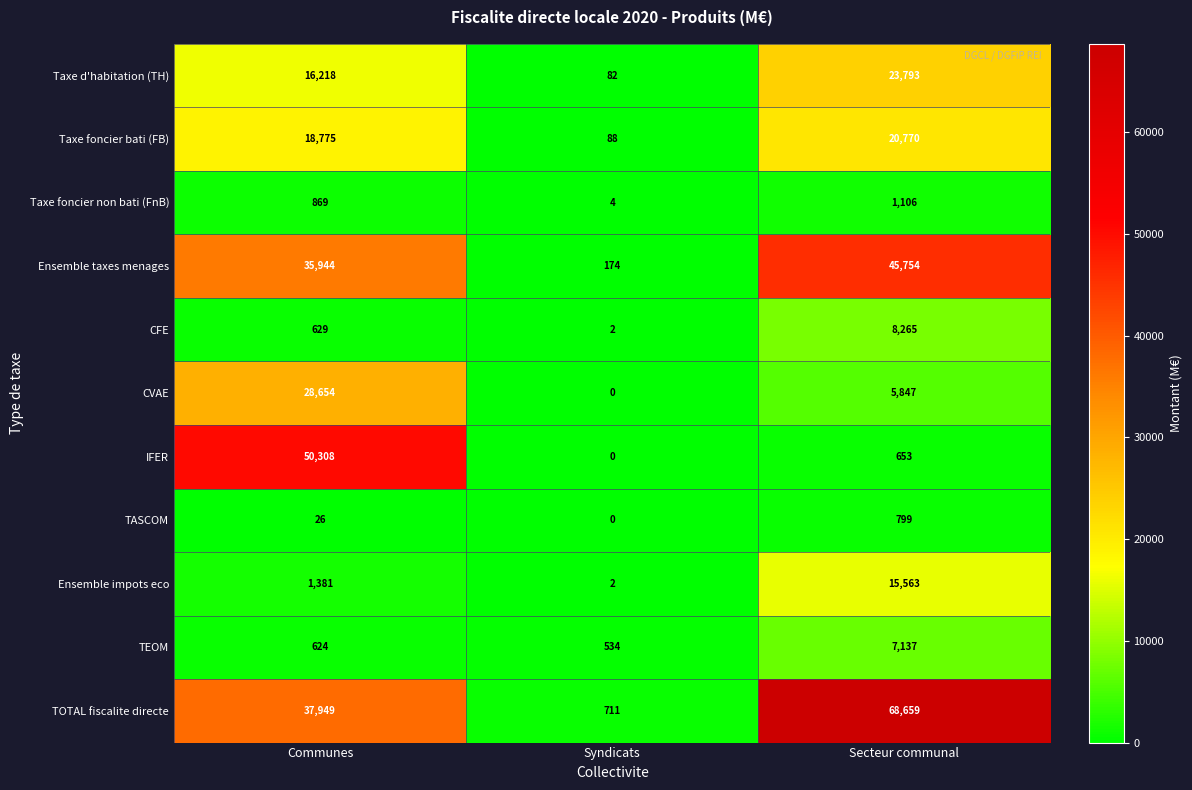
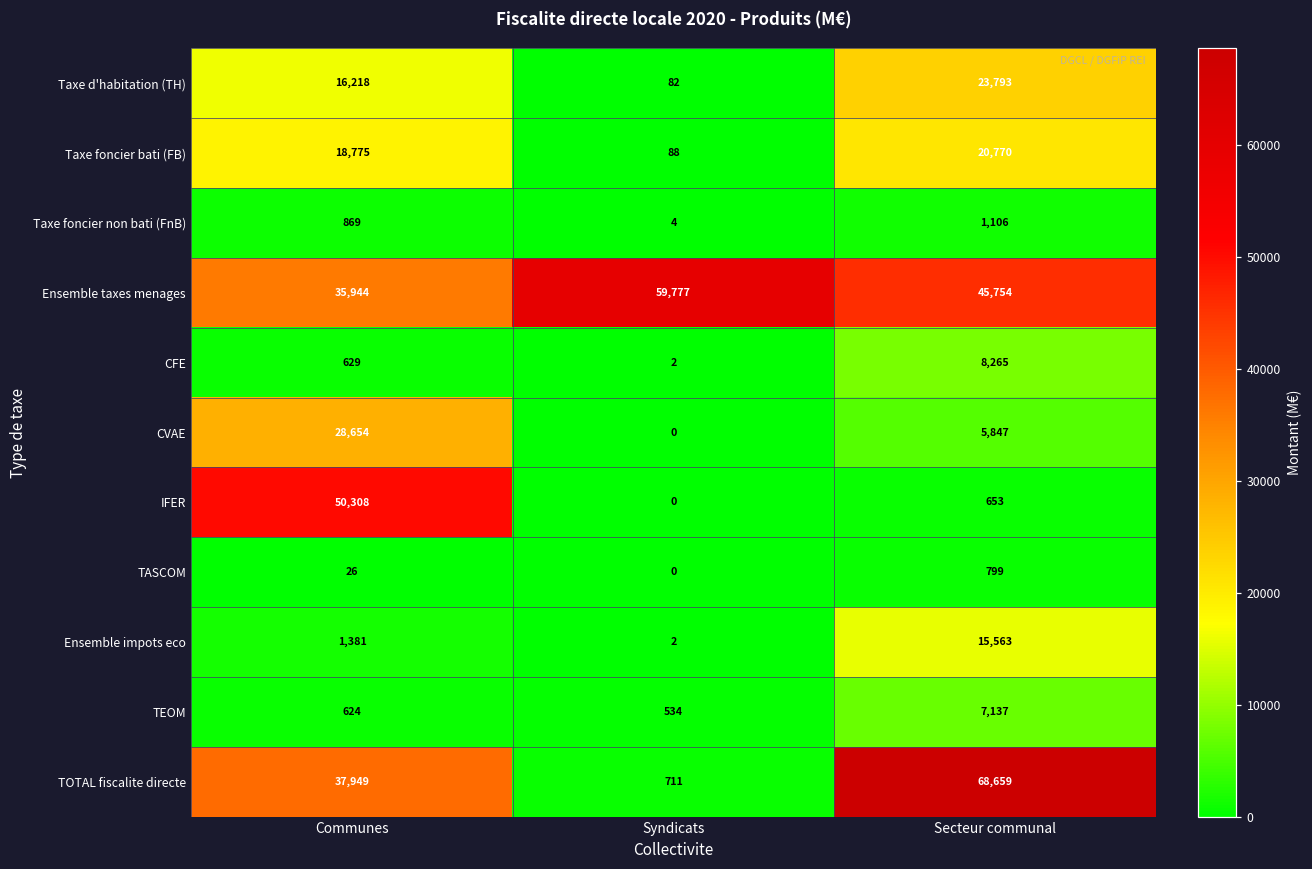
  {
    "Taxe d'habitation (TH)": {
      "Communes": "16,218",
      "Syndicats": "82"
    },
    "Taxe foncier bati (FB)": {
      "Communes": "18,775",
      "Syndicats": "88",
      "Secteur communal": "20,770"
    },
    "Taxe foncier non bati (FnB)": {
      "Communes": "869",
      "Syndicats": "4",
      "Secteur communal": "1,106"
    },
    "Ensemble taxes menages": {
      "Communes": "35,944",
-     "Syndicats": "174",
+     "Syndicats": "59,777",
      "Secteur communal": "45,754"
    },
    "CFE": {
      "Communes": "629",
      "Syndicats": "2",
      "Secteur communal": "8,265"
    },
    "CVAE": {
      "Communes": "28,654",
      "Syndicats": "0",
      "Secteur communal": "5,847"
    },
    "IFER": {
      "Communes": "50,308",
      "Syndicats": "0",
      "Secteur communal": "653"
    },
    "TASCOM": {
      "Communes": "26",
      "Syndicats": "0",
      "Secteur communal": "799"
    },
    "Ensemble impots eco": {
      "Communes": "1,381",
      "Syndicats": "2",
      "Secteur communal": "15,563"
    },
    "TEOM": {
      "Communes": "624",
      "Syndicats": "534",
      "Secteur communal": "7,137"
    },
    "TOTAL fiscalite directe": {
      "Communes": "37,949",
      "Syndicats": "711",
      "Secteur communal": "68,659"
    }
  }
